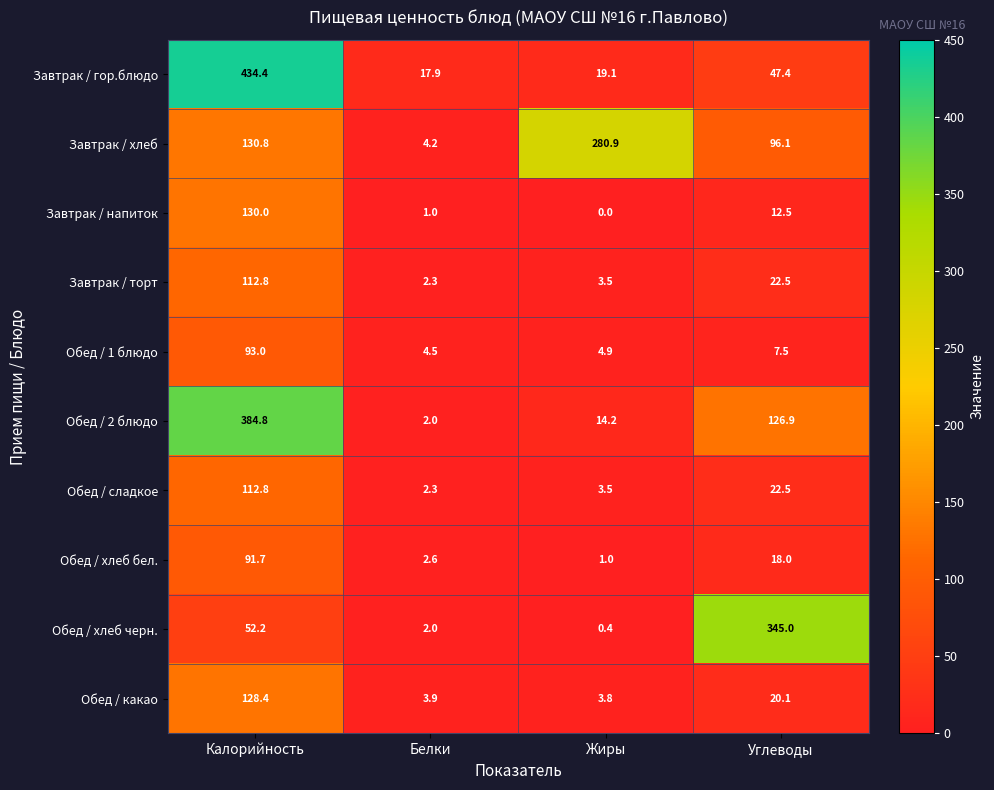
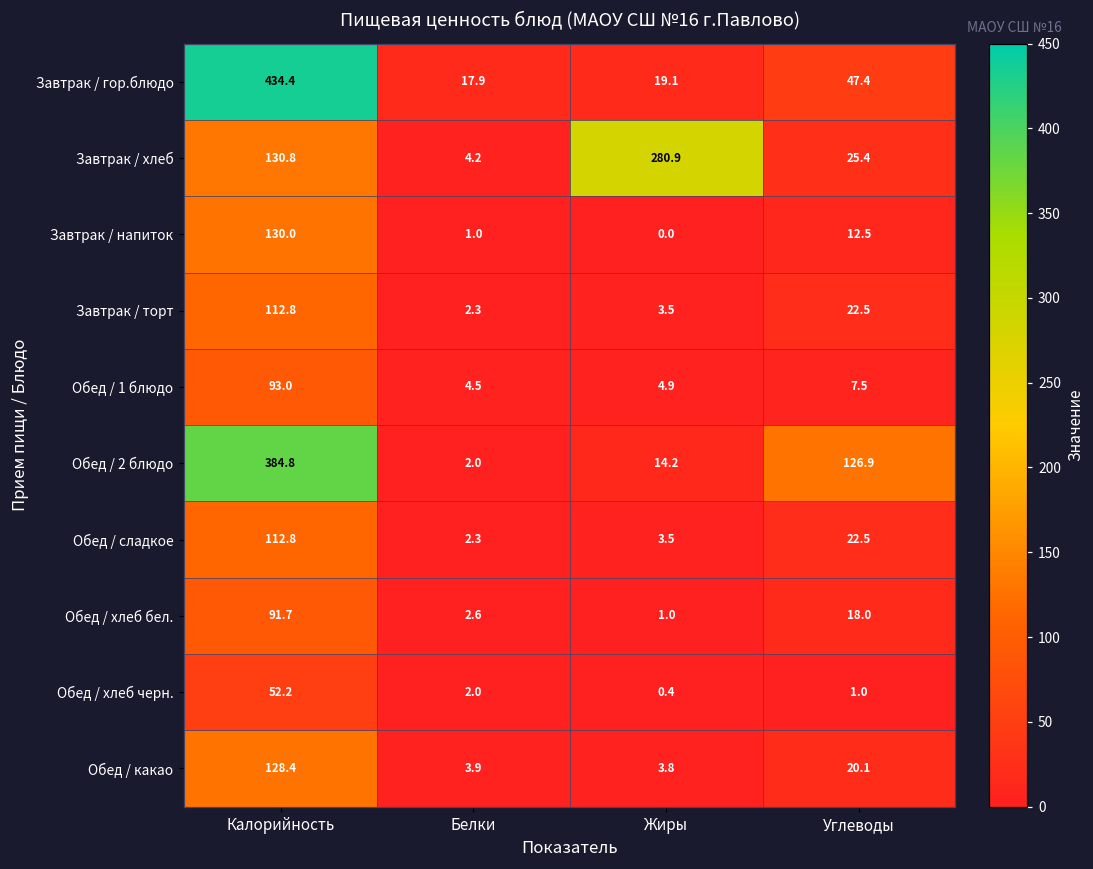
  {
    "Завтрак / гор.блюдо": {
      "Калорийность": 434.4,
      "Белки": 17.9,
      "Жиры": 19.1,
      "Углеводы": 47.4
    },
    "Завтрак / хлеб": {
      "Калорийность": 130.8,
      "Белки": 4.2,
      "Жиры": 280.9,
-     "Углеводы": 96.1
+     "Углеводы": 25.4
    },
    "Завтрак / напиток": {
      "Калорийность": 130.0,
      "Белки": 1.0,
      "Жиры": 0.0,
      "Углеводы": 12.5
    },
    "Завтрак / торт": {
      "Калорийность": 112.8,
      "Белки": 2.3,
      "Жиры": 3.5,
      "Углеводы": 22.5
    },
    "Обед / 1 блюдо": {
      "Калорийность": 93.0,
      "Белки": 4.5,
      "Жиры": 4.9,
      "Углеводы": 7.5
    },
    "Обед / 2 блюдо": {
      "Калорийность": 384.8,
      "Белки": 2.0,
      "Жиры": 14.2,
      "Углеводы": 126.9
    },
    "Обед / сладкое": {
      "Калорийность": 112.8,
      "Белки": 2.3,
      "Жиры": 3.5,
      "Углеводы": 22.5
    },
    "Обед / хлеб бел.": {
      "Калорийность": 91.7,
      "Белки": 2.6,
      "Жиры": 1.0,
      "Углеводы": 18.0
    },
    "Обед / хлеб черн.": {
      "Калорийность": 52.2,
      "Белки": 2.0,
      "Жиры": 0.4,
-     "Углеводы": 345.0
+     "Углеводы": 1.0
    },
    "Обед / какао": {
      "Калорийность": 128.4,
      "Белки": 3.9,
      "Жиры": 3.8,
      "Углеводы": 20.1
    }
  }
